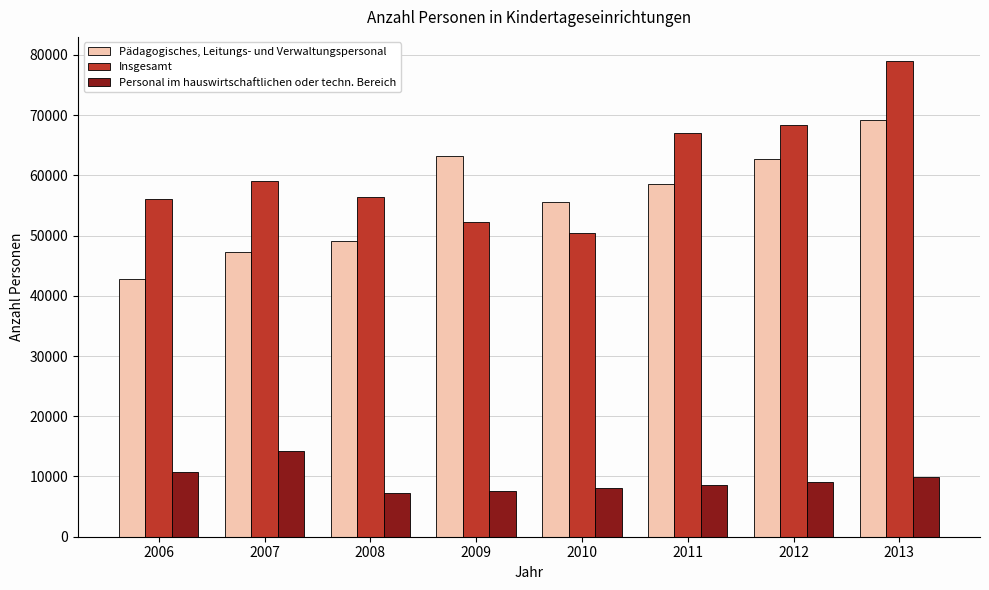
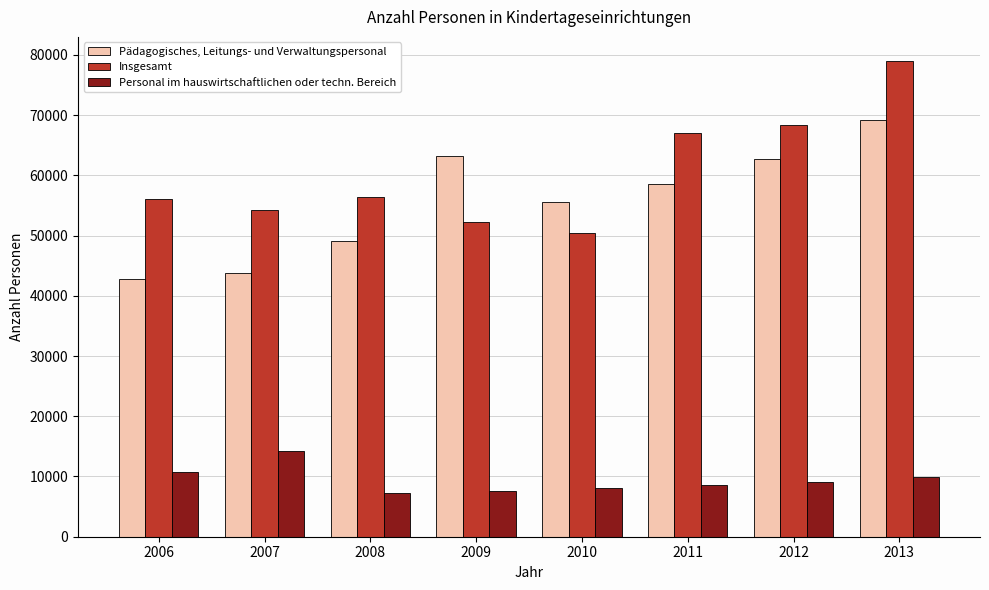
  {
    "Pädagogisches, Leitungs- und Verwaltungspersonal": {
      "2006": 43000,
-     "2007": 47000,
+     "2007": 44000,
      "2008": 49000,
      "2009": 63000,
      "2010": 56000,
      "2011": 58000,
      "2012": 63000,
      "2013": 69000
    },
    "Insgesamt": {
      "2006": 56000,
-     "2007": 59000,
+     "2007": 54000,
      "2008": 56000,
      "2009": 52000,
      "2010": 50000,
      "2011": 67000,
      "2012": 68000,
      "2013": 79000
    },
    "Personal im hauswirtschaftlichen oder techn. Bereich": {
      "2006": 11000,
      "2007": 14000,
      "2008": 7000,
      "2009": 8000,
      "2010": 8000,
      "2011": 9000,
      "2012": 9000,
      "2013": 10000
    }
  }
